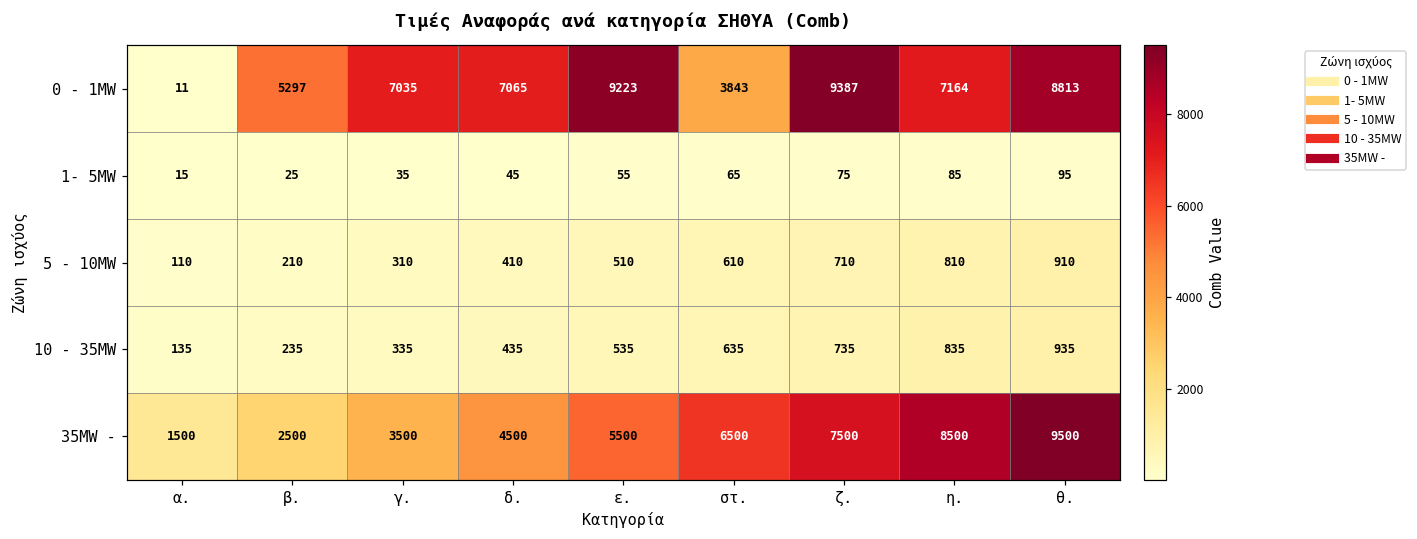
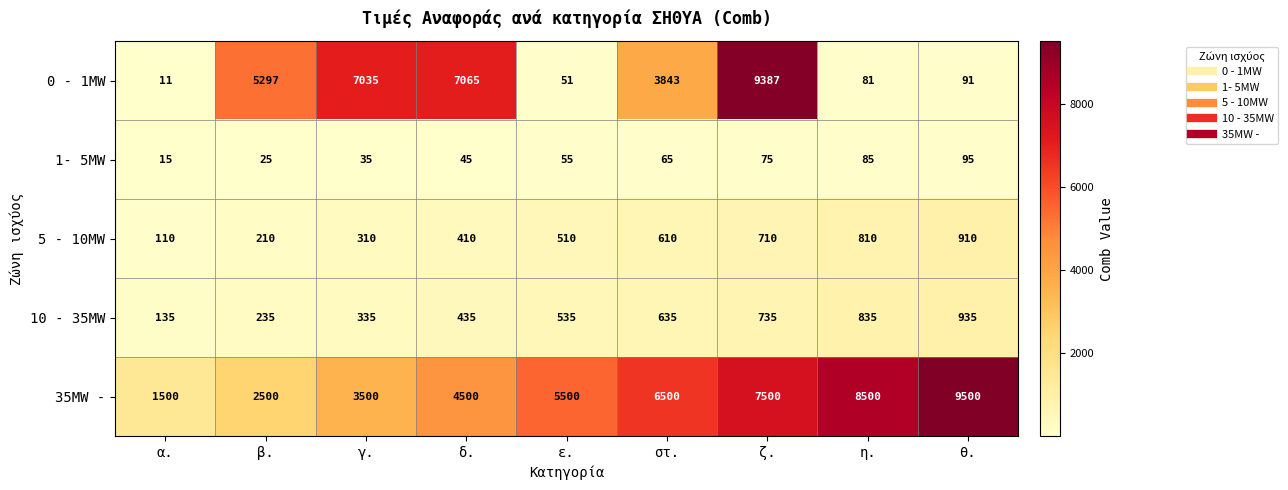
  {
    "0 - 1MW": {
      "α.": 11,
      "β.": 5297,
      "γ.": 7035,
      "δ.": 7065,
-     "ε.": 9223,
+     "ε.": 51,
      "στ.": 3843,
      "ζ.": 9387,
-     "η.": 7164,
-     "θ.": 8813
+     "η.": 81,
+     "θ.": 91
    },
    "1- 5MW": {
      "α.": 15,
      "β.": 25,
      "γ.": 35,
      "δ.": 45,
      "ε.": 55,
      "στ.": 65,
      "ζ.": 75,
      "η.": 85,
      "θ.": 95
    },
    "5 - 10MW": {
      "α.": 110,
      "β.": 210,
      "γ.": 310,
      "δ.": 410,
      "ε.": 510,
      "στ.": 610,
      "ζ.": 710,
      "η.": 810,
      "θ.": 910
    },
    "10 - 35MW": {
      "α.": 135,
      "β.": 235,
      "γ.": 335,
      "δ.": 435,
      "ε.": 535,
      "στ.": 635,
      "ζ.": 735,
      "η.": 835,
      "θ.": 935
    },
    "35MW -": {
      "α.": 1500,
      "β.": 2500,
      "γ.": 3500,
      "δ.": 4500,
      "ε.": 5500,
      "στ.": 6500,
      "ζ.": 7500,
      "η.": 8500,
      "θ.": 9500
    }
  }
